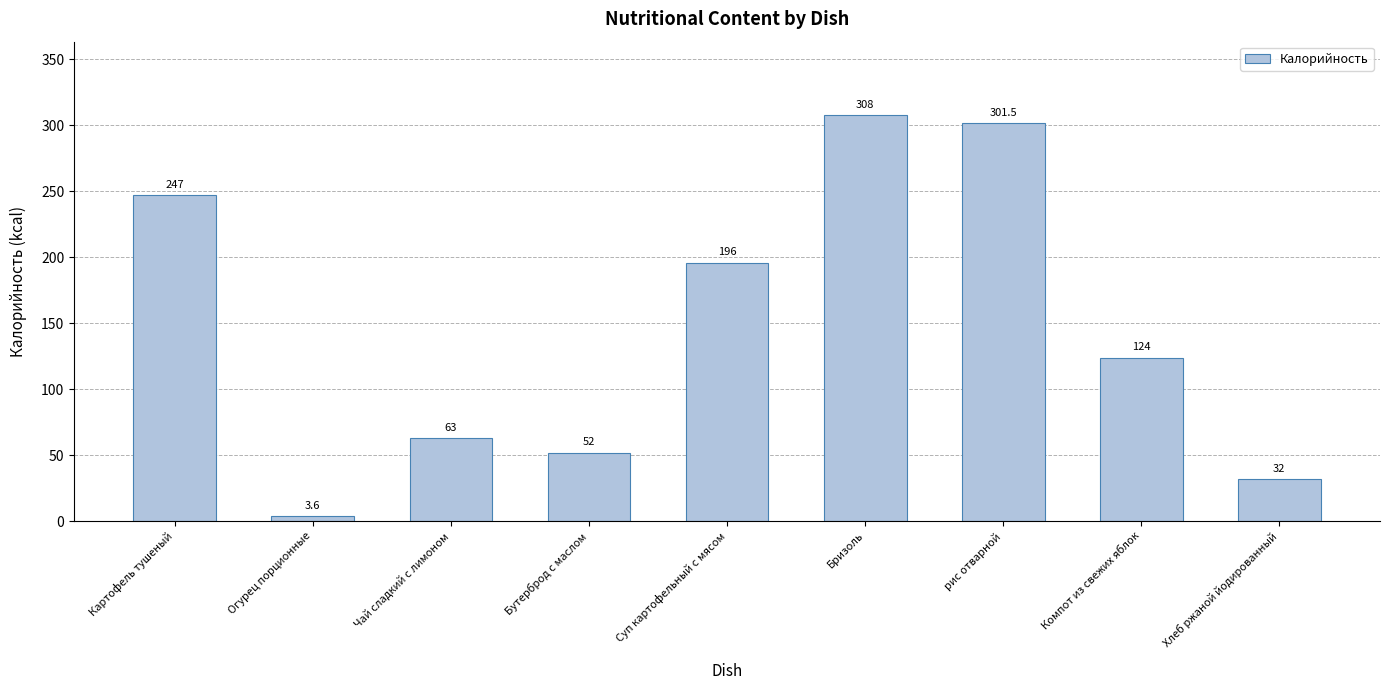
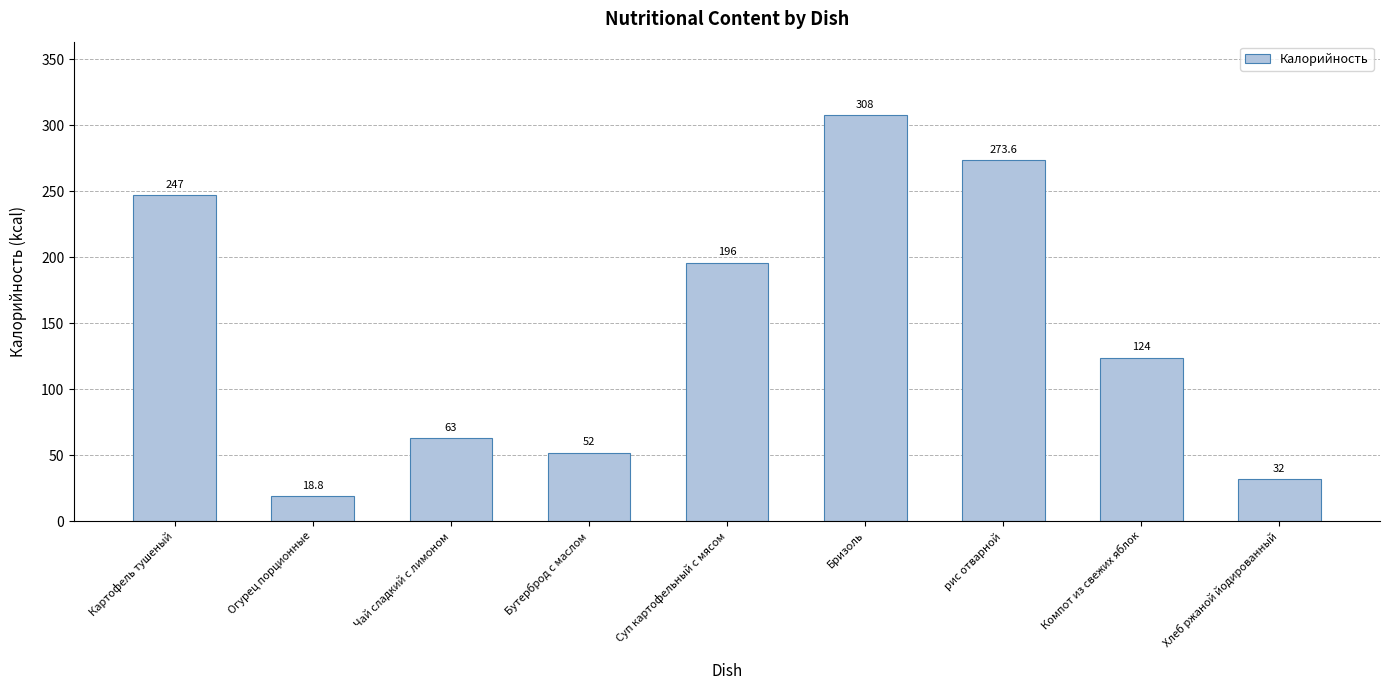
  {
    "Картофель тушеный": 247,
-   "Огурец порционные": 3.6,
+   "Огурец порционные": 18.8,
    "Чай сладкий с лимоном": 63,
    "Бутерброд с маслом": 52,
    "Суп картофельный с мясом": 196,
    "Бризоль": 308,
-   "рис отварной": 301.5,
+   "рис отварной": 273.6,
    "Компот из свежих яблок": 124,
    "Хлеб ржаной йодированный": 32
  }
